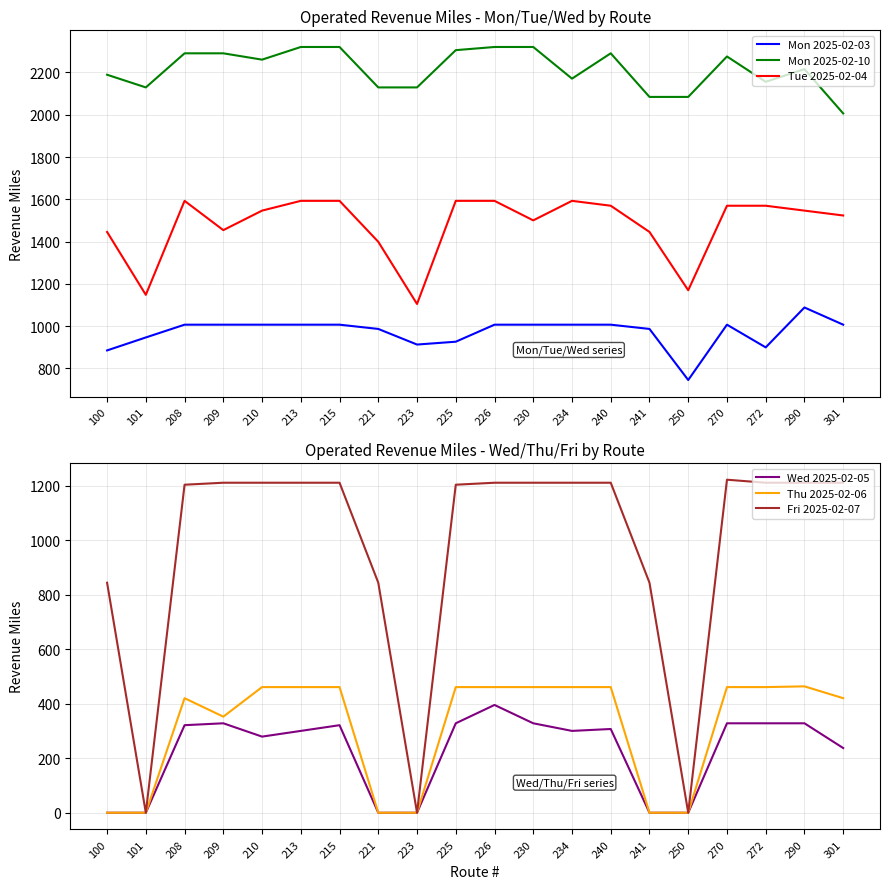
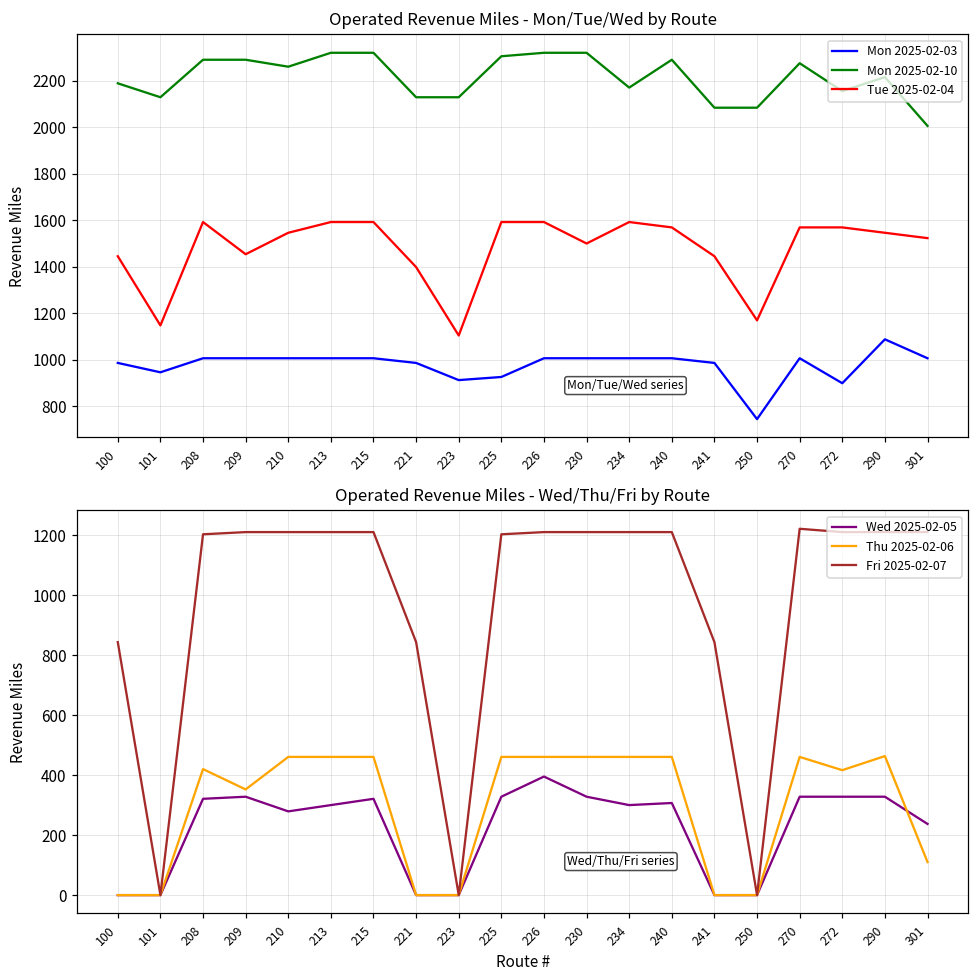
  {
    "Operated Revenue Miles - Mon/Tue/Wed by Route": {
      "Mon 2025-02-03": {
-       "100": 890,
+       "100": 990,
        "101": 950,
        "208": 1010,
        "209": 1010,
        "210": 1010,
        "213": 1010,
        "215": 1010,
        "221": 990,
        "223": 910,
        "225": 930,
        "226": 1010,
        "230": 1010,
        "234": 1010,
        "240": 1010,
        "241": 990,
        "250": 750,
        "270": 1010,
        "272": 900,
        "290": 1090,
        "301": 1010
      },
      "Mon 2025-02-10": {
        "100": 2190,
        "101": 2130,
        "208": 2290,
        "209": 2290,
        "210": 2260,
        "213": 2320,
        "215": 2320,
        "221": 2130,
        "223": 2130,
        "225": 2310,
        "226": 2320,
        "230": 2320,
        "234": 2170,
        "240": 2290,
        "241": 2080,
        "250": 2080,
        "270": 2280,
        "301": 2010
      },
      "Tue 2025-02-04": {
        "100": 1450,
        "101": 1150,
        "208": 1590,
        "209": 1450,
        "210": 1550,
        "213": 1590,
        "215": 1590,
        "221": 1400,
        "223": 1100,
        "225": 1590,
        "226": 1590,
        "230": 1500,
        "234": 1590,
        "240": 1570,
        "241": 1450,
        "250": 1170,
        "270": 1570,
        "272": 1570,
        "290": 1550,
        "301": 1520
      }
    },
    "Operated Revenue Miles - Wed/Thu/Fri by Route": {
      "Wed 2025-02-05": {
        "208": 320,
        "209": 330,
        "210": 280,
        "213": 300,
        "215": 320,
        "225": 330,
        "226": 400,
        "230": 330,
        "234": 300,
        "240": 310,
        "270": 330,
        "272": 330,
        "290": 330,
        "301": 240
      },
      "Thu 2025-02-06": {
        "208": 420,
        "209": 350,
        "210": 460,
        "213": 460,
        "215": 460,
        "225": 460,
        "226": 460,
        "230": 460,
        "234": 460,
        "240": 460,
        "270": 460,
-       "272": 460,
+       "272": 420,
        "290": 460,
-       "301": 420
+       "301": 110
      },
      "Fri 2025-02-07": {
        "100": 840,
        "208": 1200,
        "209": 1210,
        "210": 1210,
        "213": 1210,
        "215": 1210,
        "221": 840,
        "225": 1200,
        "226": 1210,
        "230": 1210,
        "234": 1210,
        "240": 1210,
        "241": 840,
        "270": 1220
      }
    }
  }
